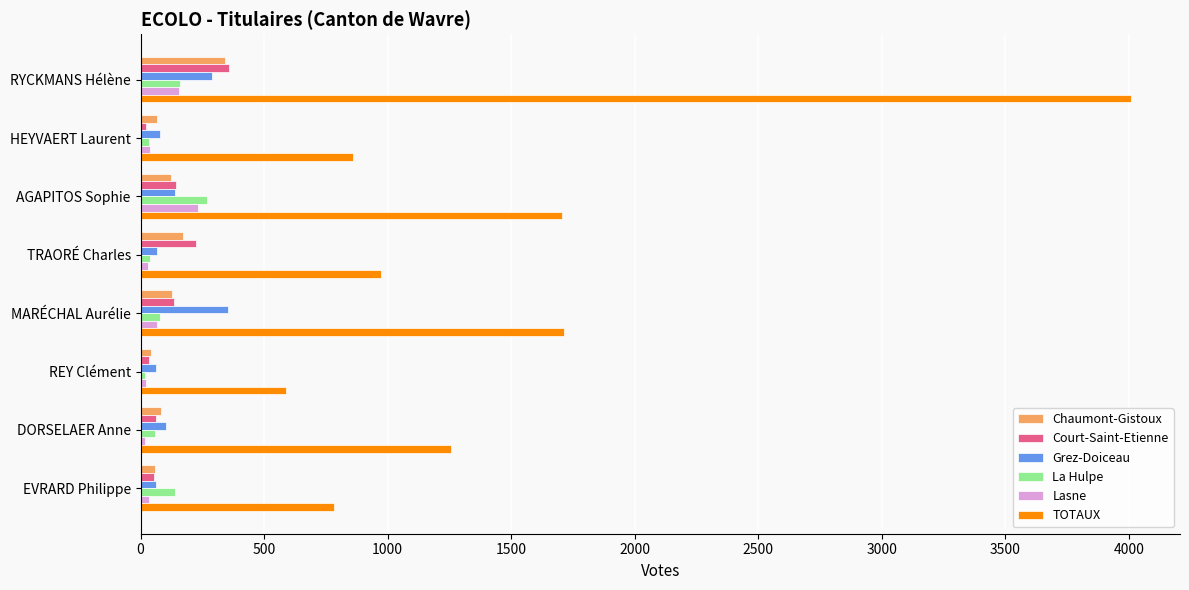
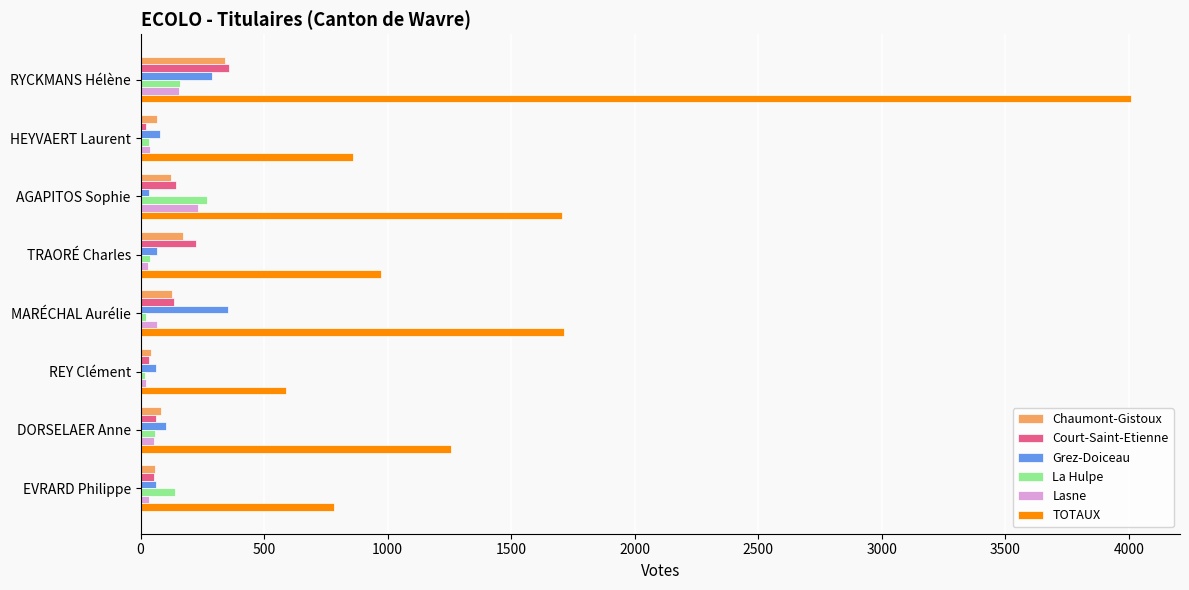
  {
    "Chaumont-Gistoux": {
      "RYCKMANS Hélène": 340,
      "HEYVAERT Laurent": 70,
      "AGAPITOS Sophie": 120,
      "TRAORÉ Charles": 170,
      "MARÉCHAL Aurélie": 130,
      "REY Clément": 40,
      "DORSELAER Anne": 80,
      "EVRARD Philippe": 60
    },
    "Court-Saint-Etienne": {
      "RYCKMANS Hélène": 360,
      "HEYVAERT Laurent": 20,
      "AGAPITOS Sophie": 140,
      "TRAORÉ Charles": 230,
      "MARÉCHAL Aurélie": 140,
      "REY Clément": 40,
      "DORSELAER Anne": 60,
      "EVRARD Philippe": 60
    },
    "Grez-Doiceau": {
      "RYCKMANS Hélène": 290,
      "HEYVAERT Laurent": 80,
-     "AGAPITOS Sophie": 140,
+     "AGAPITOS Sophie": 40,
      "TRAORÉ Charles": 70,
      "MARÉCHAL Aurélie": 350,
      "REY Clément": 60,
      "DORSELAER Anne": 100,
      "EVRARD Philippe": 60
    },
    "La Hulpe": {
      "RYCKMANS Hélène": 160,
      "HEYVAERT Laurent": 30,
      "AGAPITOS Sophie": 270,
      "TRAORÉ Charles": 40,
-     "MARÉCHAL Aurélie": 80,
+     "MARÉCHAL Aurélie": 20,
      "REY Clément": 20,
      "DORSELAER Anne": 60,
      "EVRARD Philippe": 140
    },
    "Lasne": {
      "RYCKMANS Hélène": 160,
      "HEYVAERT Laurent": 40,
      "AGAPITOS Sophie": 230,
      "TRAORÉ Charles": 30,
      "MARÉCHAL Aurélie": 70,
      "REY Clément": 20,
-     "DORSELAER Anne": 20,
+     "DORSELAER Anne": 50,
      "EVRARD Philippe": 40
    },
    "TOTAUX": {
      "RYCKMANS Hélène": 4010,
      "HEYVAERT Laurent": 860,
      "AGAPITOS Sophie": 1710,
      "TRAORÉ Charles": 970,
      "MARÉCHAL Aurélie": 1710,
      "REY Clément": 590,
      "DORSELAER Anne": 1260,
      "EVRARD Philippe": 780
    }
  }
